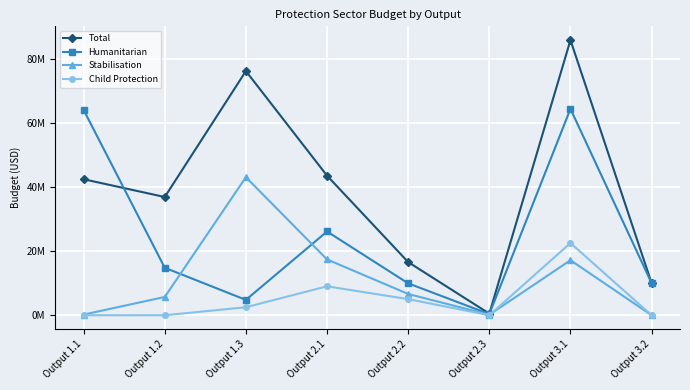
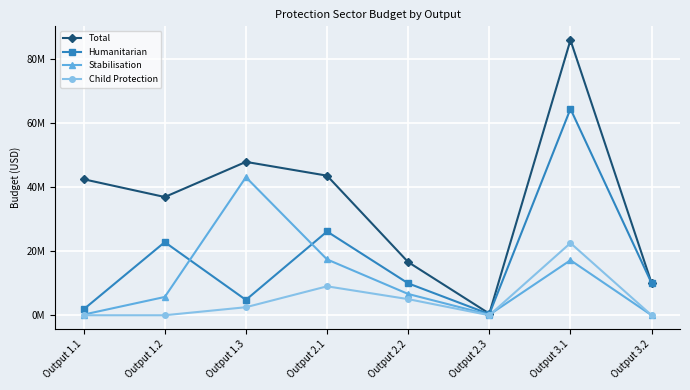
  {
    "Total": {
      "Output 1.1": 42000000,
      "Output 1.2": 37000000,
-     "Output 1.3": 76000000,
+     "Output 1.3": 48000000,
      "Output 2.1": 44000000,
      "Output 2.2": 17000000,
      "Output 3.1": 86000000
    },
    "Humanitarian": {
-     "Output 1.1": 64000000,
-     "Output 1.2": 15000000,
+     "Output 1.1": 2000000,
+     "Output 1.2": 23000000,
      "Output 1.3": 5000000,
      "Output 2.1": 26000000,
      "Output 2.2": 10000000,
      "Output 3.1": 64000000
    }
  }
